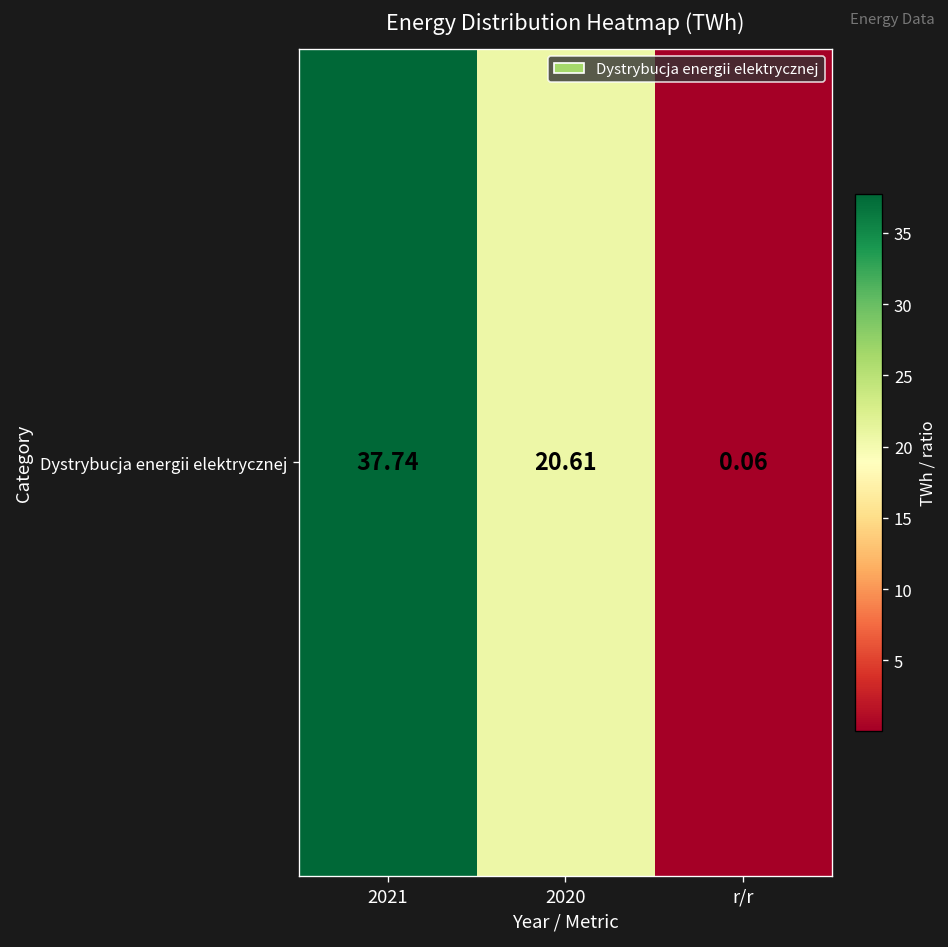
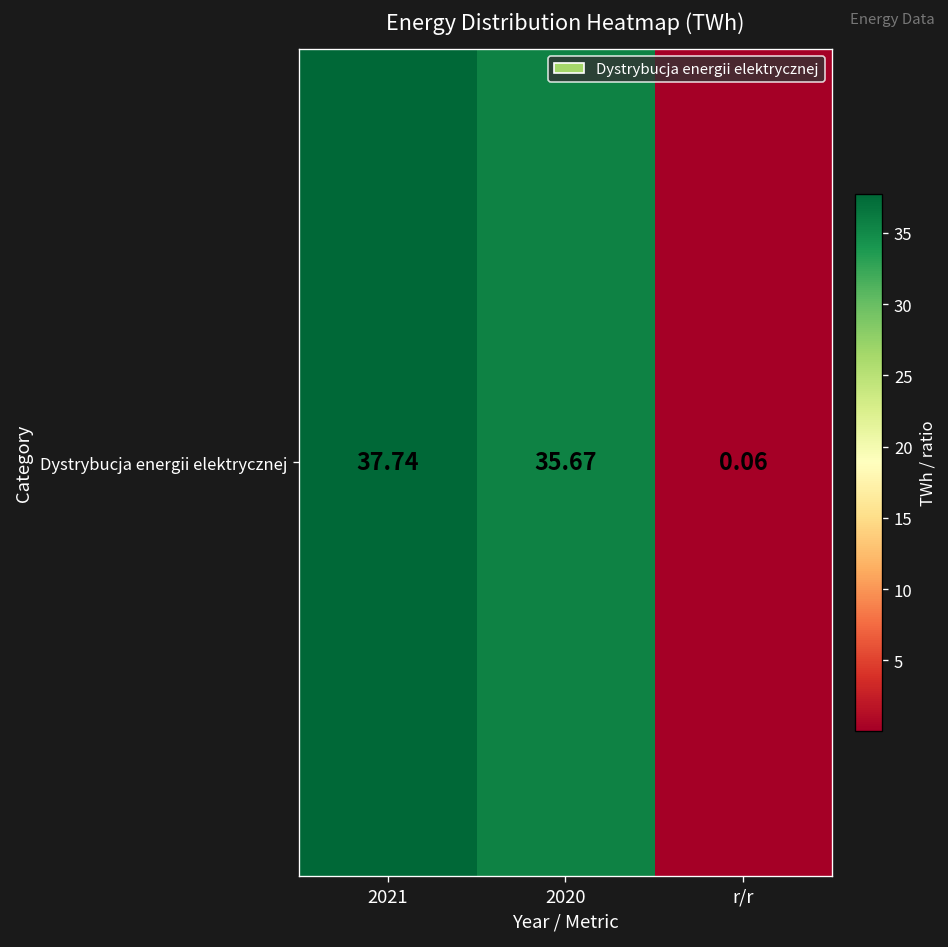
  {
    "Dystrybucja energii elektrycznej": {
      "2021": 37.74,
-     "2020": 20.61,
+     "2020": 35.67,
      "r/r": 0.06
    }
  }
